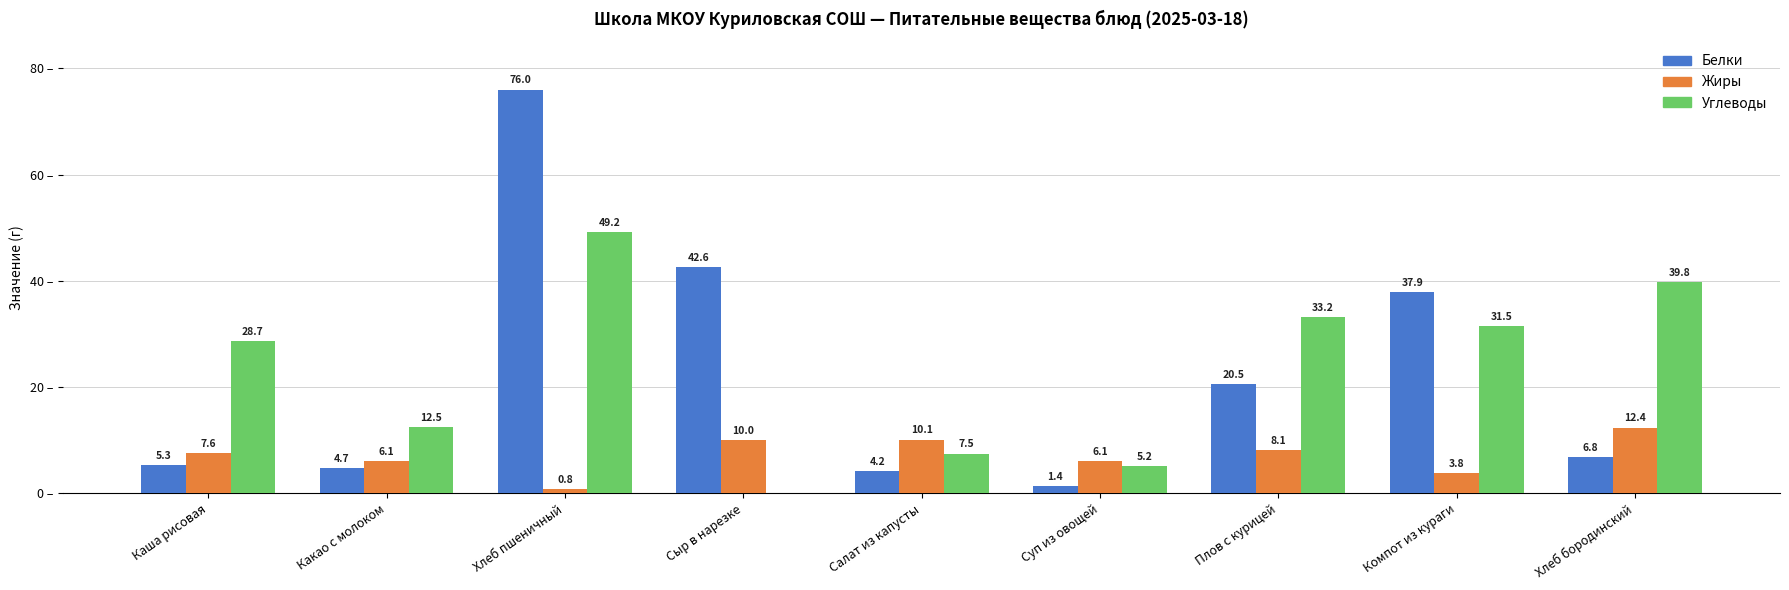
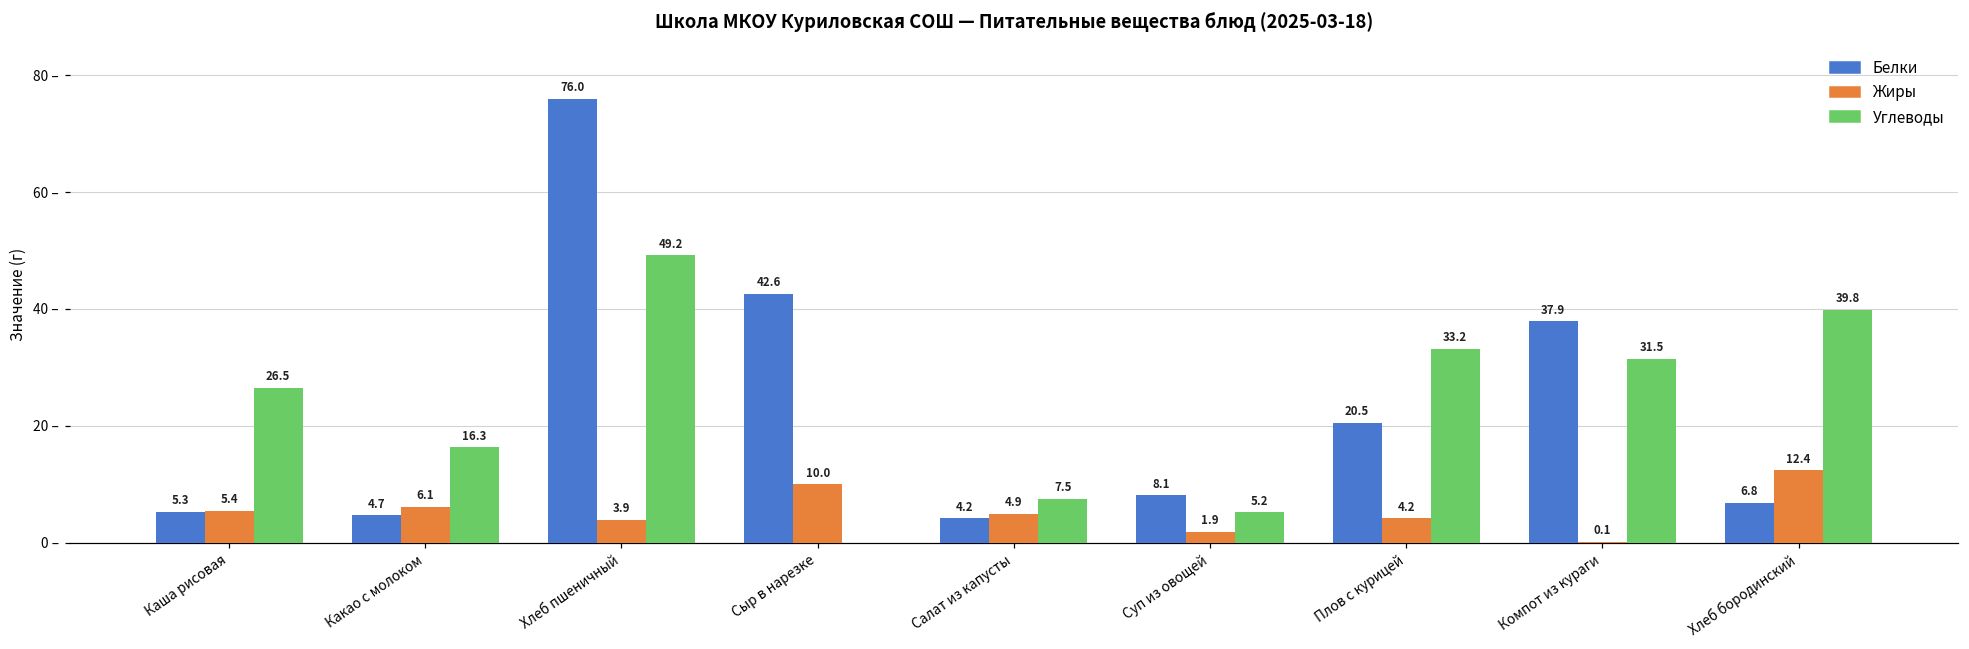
  {
    "Белки": {
      "Каша рисовая": 5.3,
      "Какао с молоком": 4.7,
      "Хлеб пшеничный": 76.0,
      "Сыр в нарезке": 42.6,
      "Салат из капусты": 4.2,
-     "Суп из овощей": 1.4,
+     "Суп из овощей": 8.1,
      "Плов с курицей": 20.5,
      "Компот из кураги": 37.9,
      "Хлеб бородинский": 6.8
    },
    "Жиры": {
-     "Каша рисовая": 7.6,
+     "Каша рисовая": 5.4,
      "Какао с молоком": 6.1,
-     "Хлеб пшеничный": 0.8,
+     "Хлеб пшеничный": 3.9,
      "Сыр в нарезке": 10.0,
-     "Салат из капусты": 10.1,
-     "Суп из овощей": 6.1,
-     "Плов с курицей": 8.1,
-     "Компот из кураги": 3.8,
+     "Салат из капусты": 4.9,
+     "Суп из овощей": 1.9,
+     "Плов с курицей": 4.2,
+     "Компот из кураги": 0.1,
      "Хлеб бородинский": 12.4
    },
    "Углеводы": {
-     "Каша рисовая": 28.7,
-     "Какао с молоком": 12.5,
+     "Каша рисовая": 26.5,
+     "Какао с молоком": 16.3,
      "Хлеб пшеничный": 49.2,
      "Салат из капусты": 7.5,
      "Суп из овощей": 5.2,
      "Плов с курицей": 33.2,
      "Компот из кураги": 31.5,
      "Хлеб бородинский": 39.8
    }
  }
